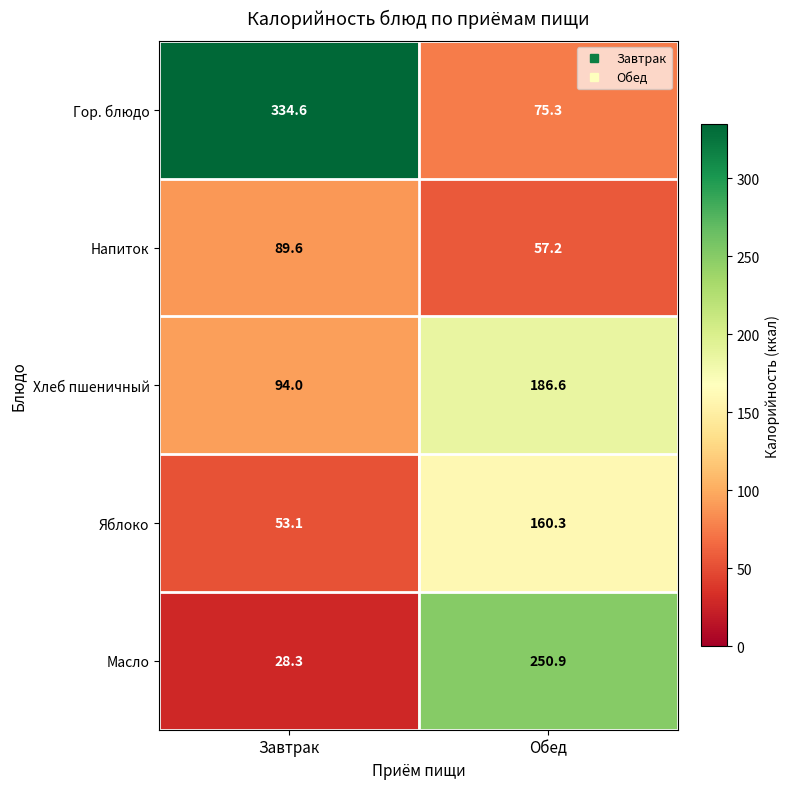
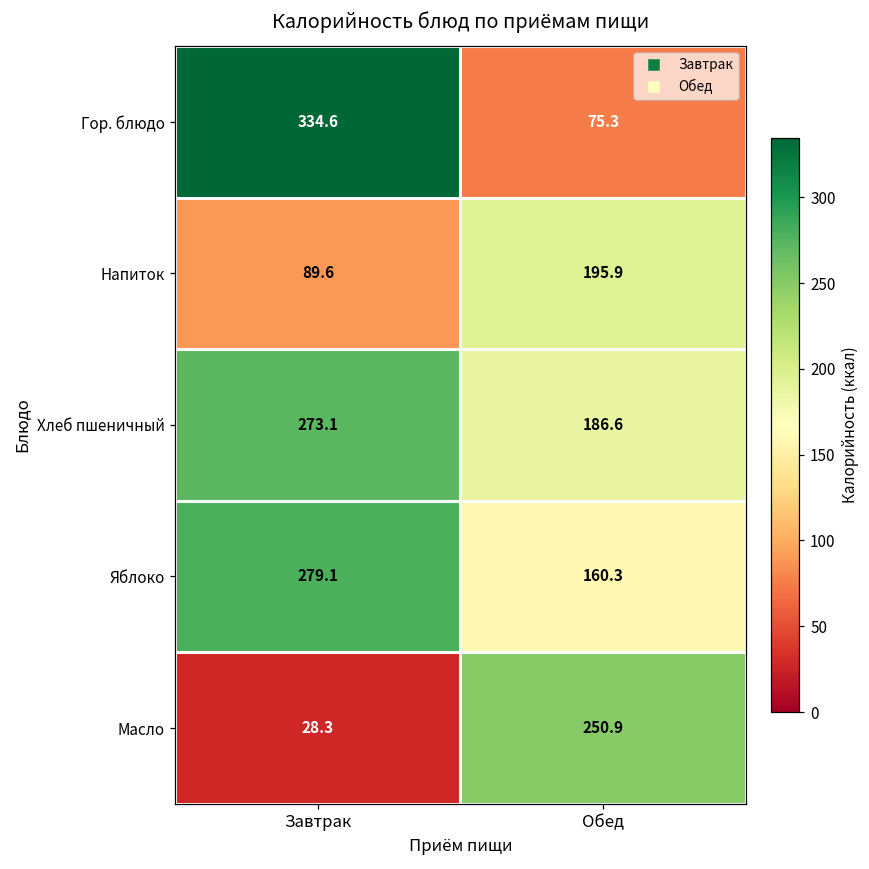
  {
    "Гор. блюдо": {
      "Завтрак": 334.6,
      "Обед": 75.3
    },
    "Напиток": {
      "Завтрак": 89.6,
-     "Обед": 57.2
+     "Обед": 195.9
    },
    "Хлеб пшеничный": {
-     "Завтрак": 94.0,
+     "Завтрак": 273.1,
      "Обед": 186.6
    },
    "Яблоко": {
-     "Завтрак": 53.1,
+     "Завтрак": 279.1,
      "Обед": 160.3
    },
    "Масло": {
      "Завтрак": 28.3,
      "Обед": 250.9
    }
  }
